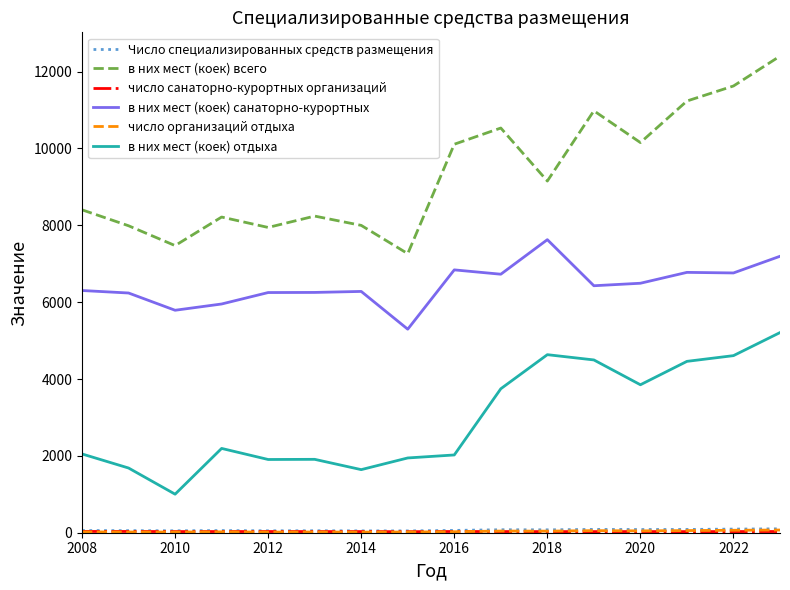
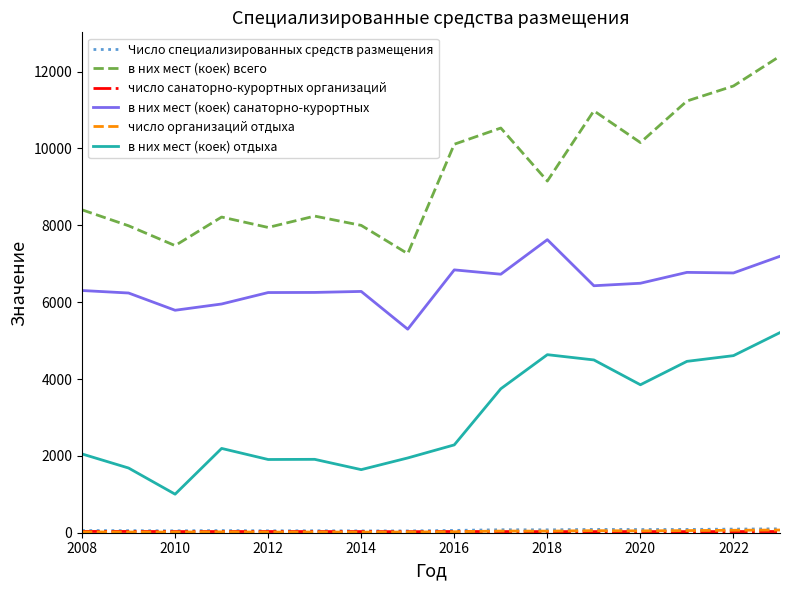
  {
    "в них мест (коек) всего": {
      "2008": 8400,
      "2010": 7500,
      "2012": 7900,
      "2014": 8000,
      "2016": 10100,
      "2018": 9200,
      "2020": 10200,
      "2022": 11600
    },
    "в них мест (коек) санаторно-курортных": {
      "2008": 6300,
      "2010": 5800,
      "2012": 6300,
      "2014": 6300,
      "2016": 6800,
      "2018": 7600,
      "2020": 6500,
      "2022": 6800
    },
    "в них мест (коек) отдыха": {
      "2008": 2100,
      "2010": 1000,
      "2012": 1900,
      "2014": 1600,
-     "2016": 2000,
+     "2016": 2300,
      "2018": 4600,
      "2020": 3900,
      "2022": 4600
    }
  }
